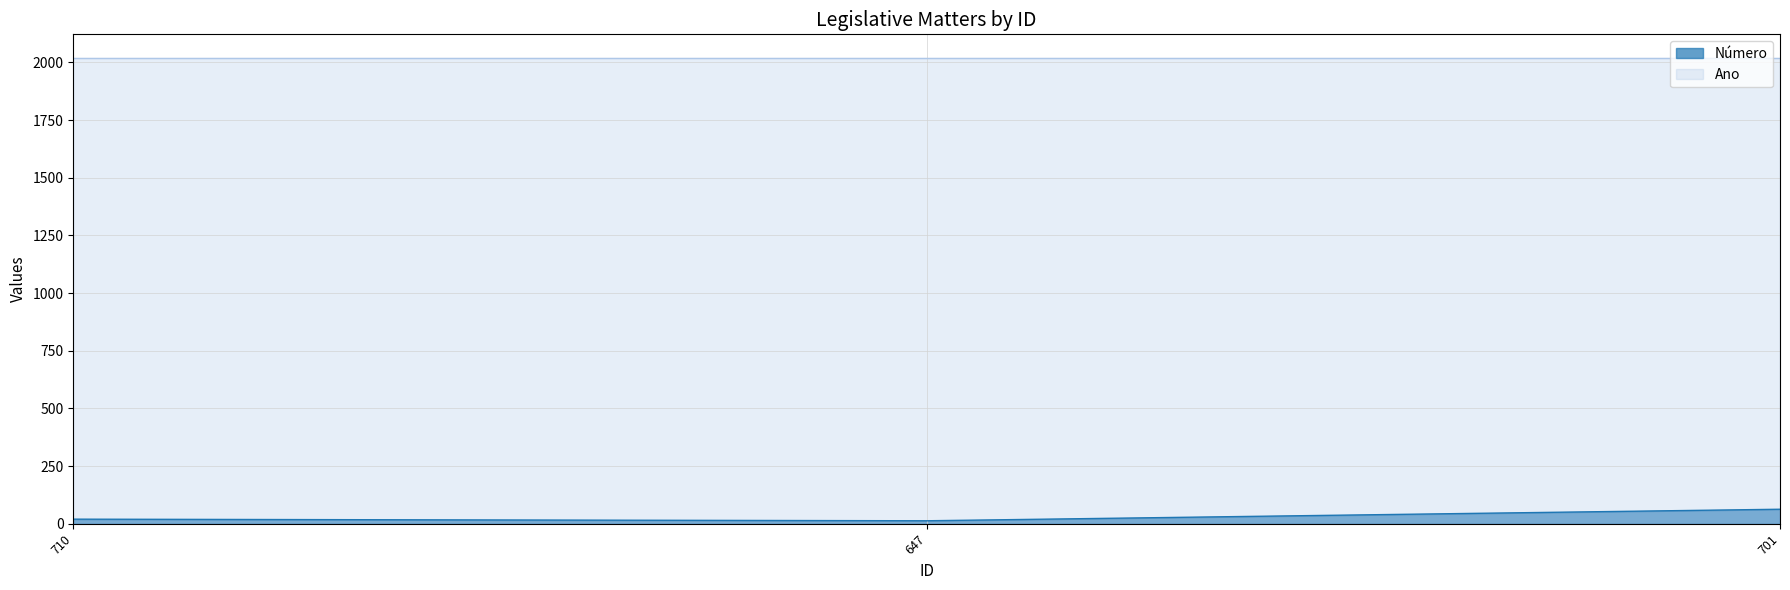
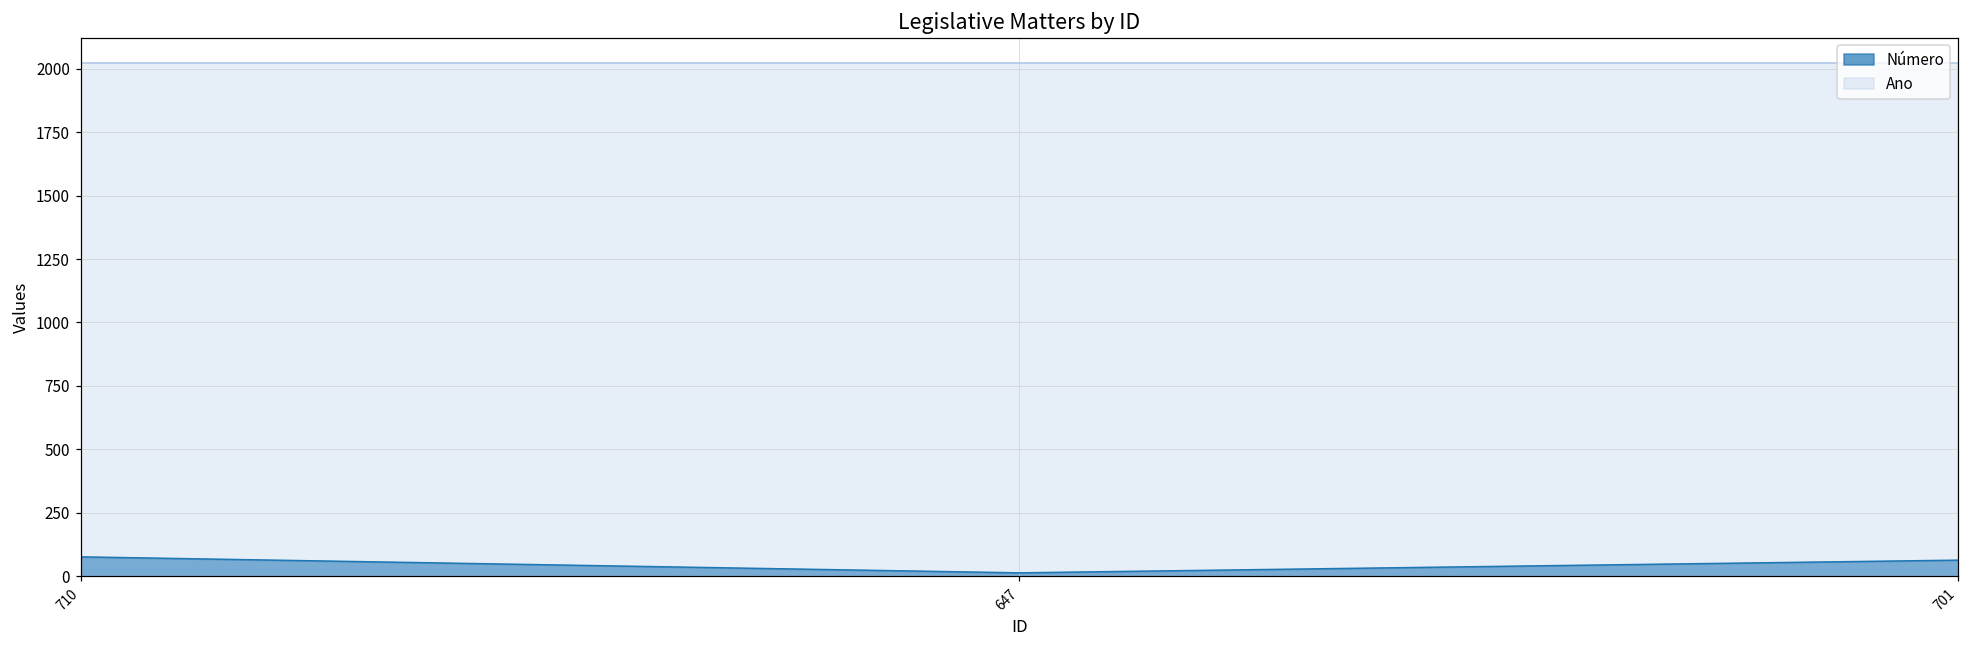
  {
    "Número": {
-     "710": 20,
+     "710": 80,
      "647": 10,
      "701": 60
    },
    "Ano": {
      "710": 2020,
      "647": 2020,
      "701": 2020
    }
  }
